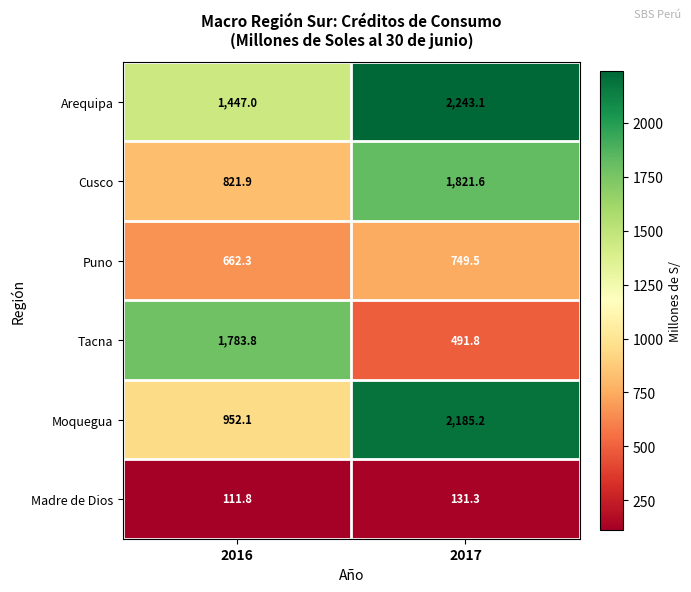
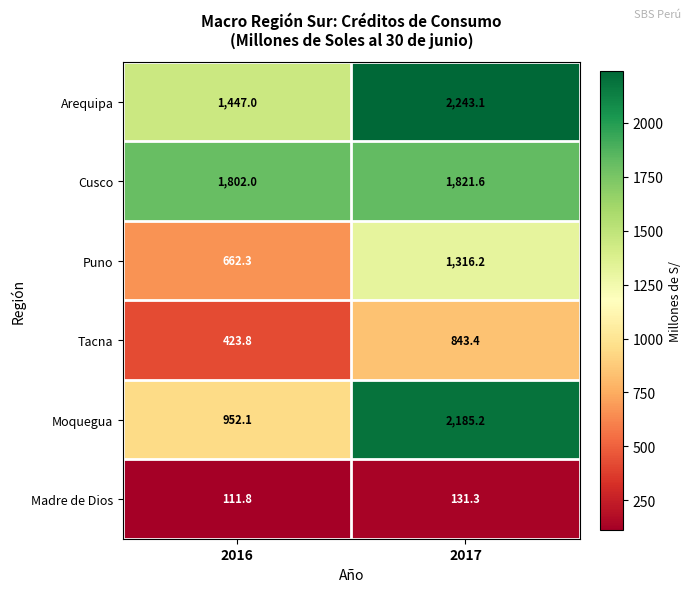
  {
    "Arequipa": {
      "2016": "1,447.0",
      "2017": "2,243.1"
    },
    "Cusco": {
-     "2016": "821.9",
+     "2016": "1,802.0",
      "2017": "1,821.6"
    },
    "Puno": {
      "2016": "662.3",
-     "2017": "749.5"
+     "2017": "1,316.2"
    },
    "Tacna": {
-     "2016": "1,783.8",
-     "2017": "491.8"
+     "2016": "423.8",
+     "2017": "843.4"
    },
    "Moquegua": {
      "2016": "952.1",
      "2017": "2,185.2"
    },
    "Madre de Dios": {
      "2016": "111.8",
      "2017": "131.3"
    }
  }
